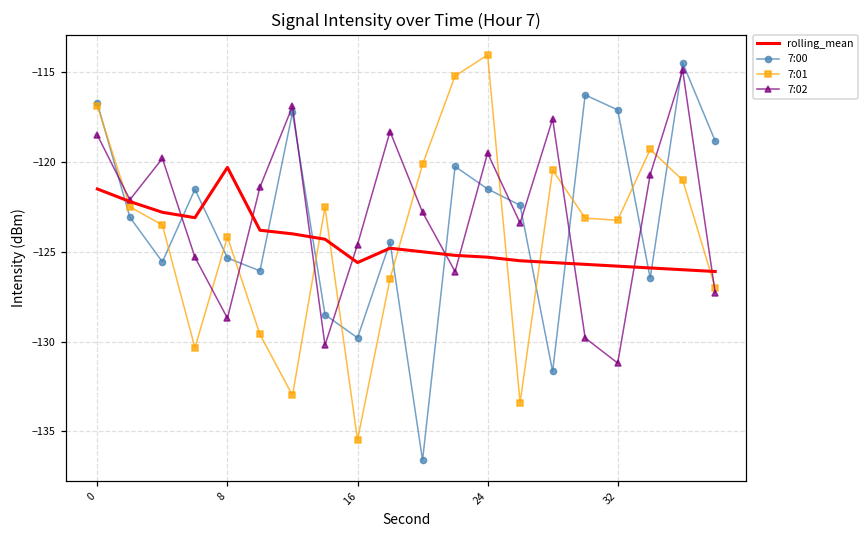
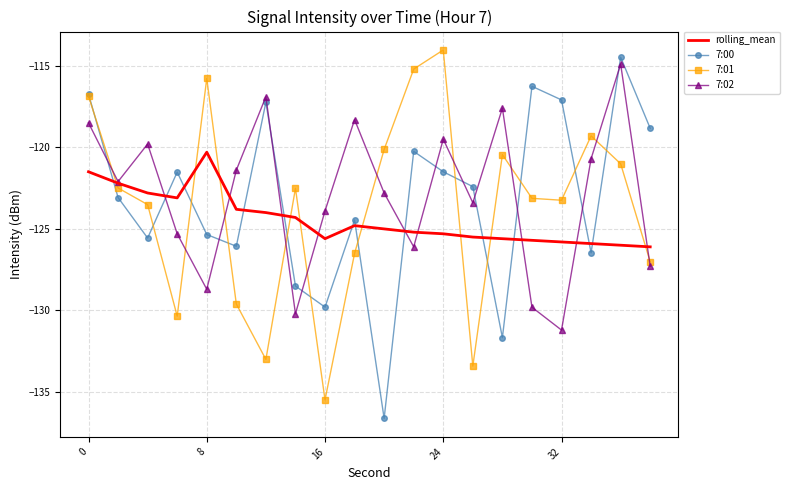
  {
    "rolling_mean": {
      "0": -121.5,
      "8": -120.3,
      "16": -125.6,
      "24": -125.3,
      "32": -125.8
    },
    "7:00": {
      "8": -125.3,
      "16": -129.8,
      "24": -121.5,
      "32": -117.1
    },
    "7:01": {
-     "8": -124.2,
+     "8": -115.8,
      "16": -135.5,
      "24": -114.0,
      "32": -123.2
    },
    "7:02": {
      "0": -118.5,
      "8": -128.7,
-     "16": -124.6,
+     "16": -123.9,
      "24": -119.5,
      "32": -131.2
    }
  }
